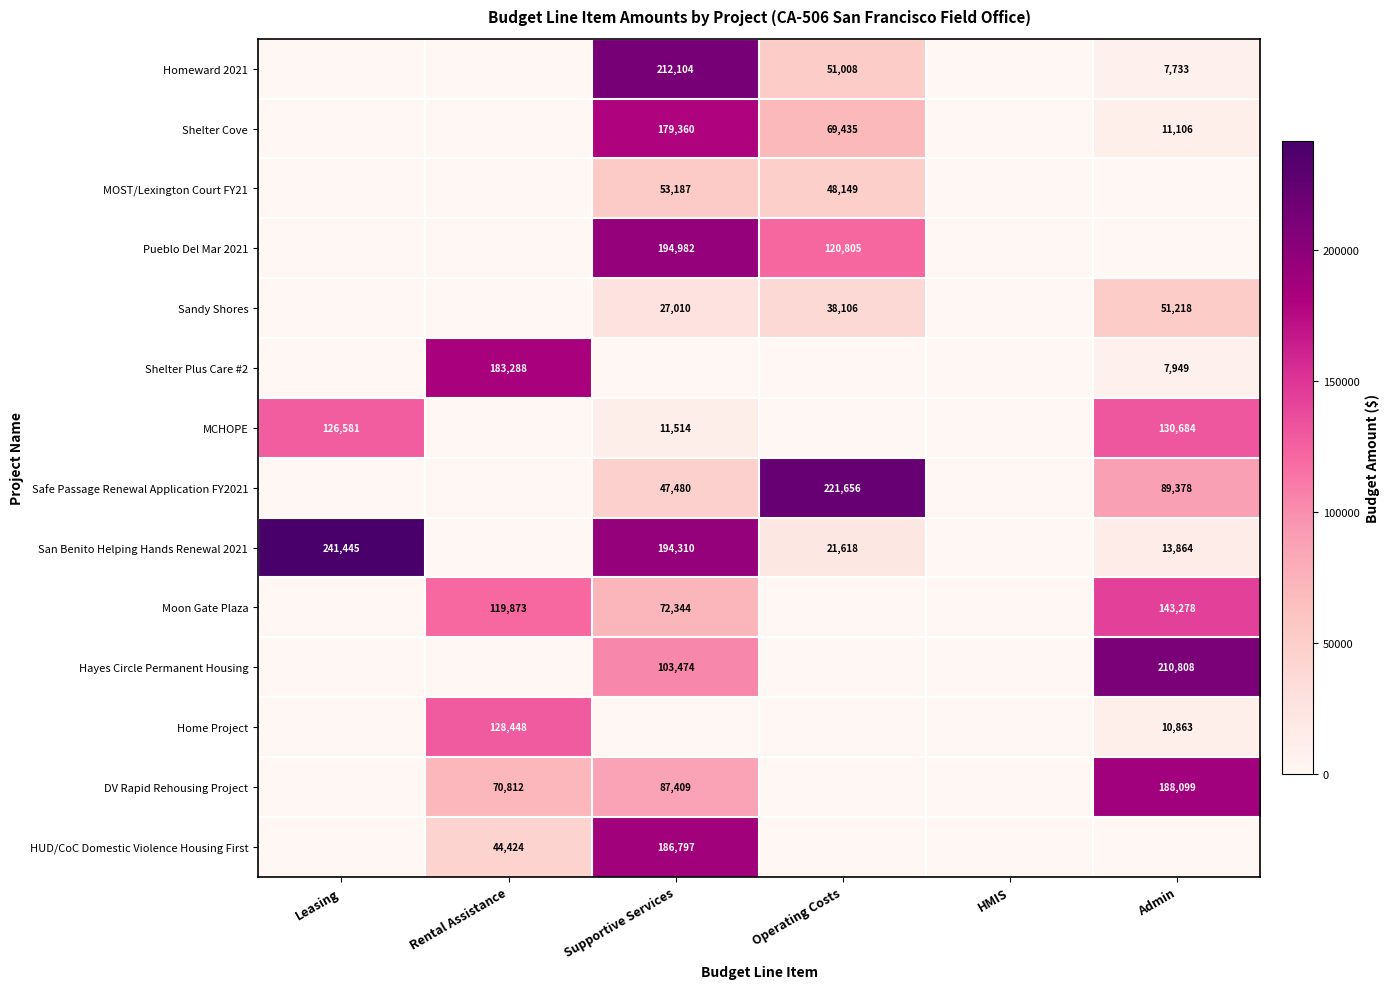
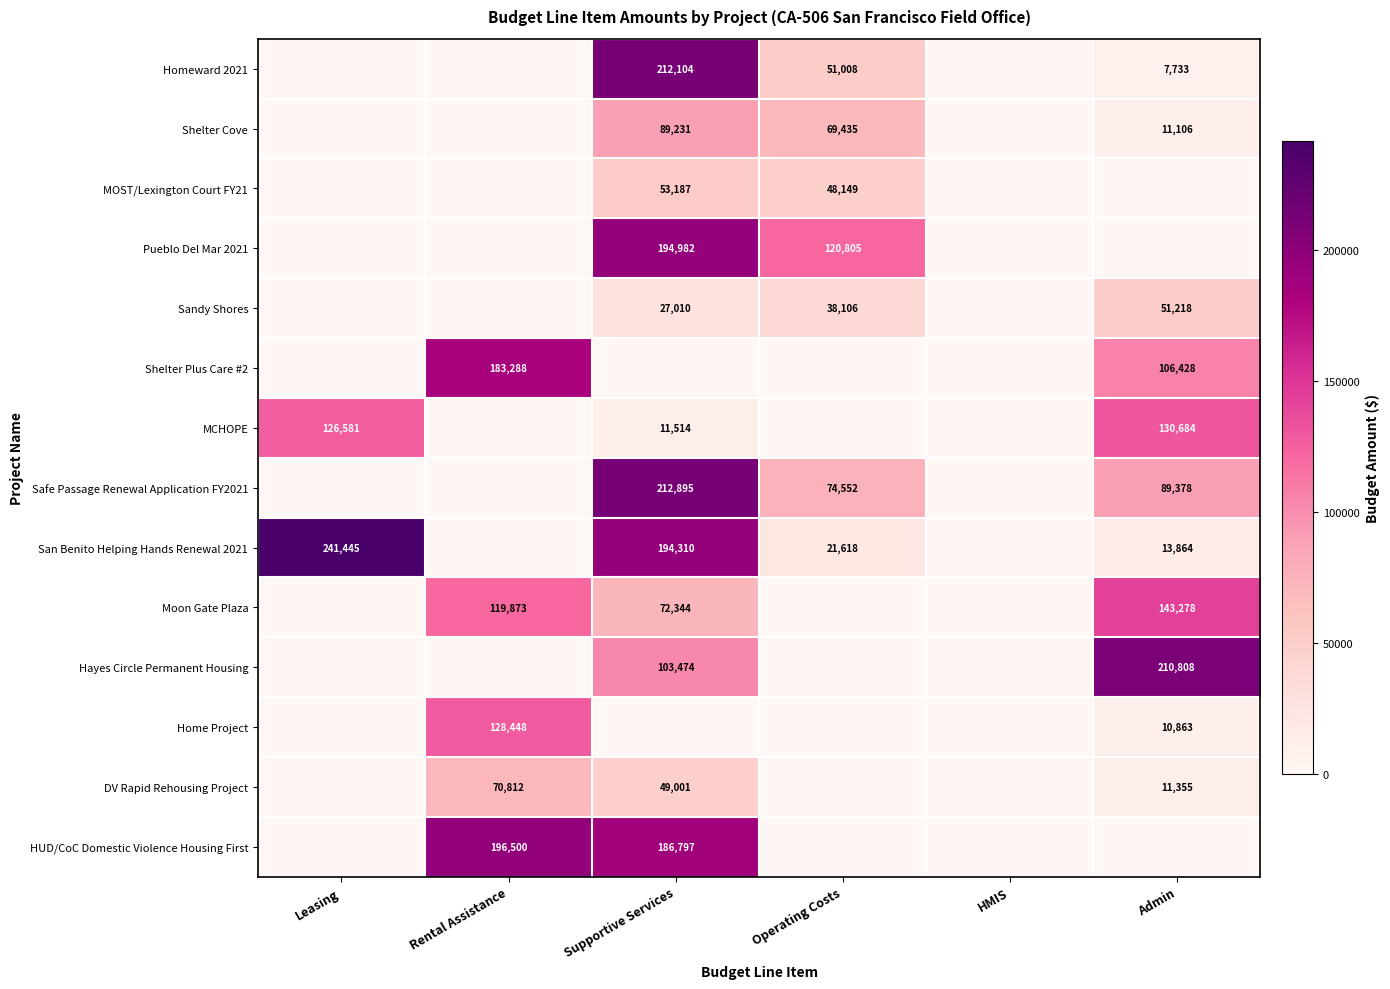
  {
    "Homeward 2021": {
      "Supportive Services": "212,104",
      "Operating Costs": "51,008",
      "Admin": "7,733"
    },
    "Shelter Cove": {
-     "Supportive Services": "179,360",
+     "Supportive Services": "89,231",
      "Operating Costs": "69,435",
      "Admin": "11,106"
    },
    "MOST/Lexington Court FY21": {
      "Supportive Services": "53,187",
      "Operating Costs": "48,149"
    },
    "Pueblo Del Mar 2021": {
      "Supportive Services": "194,982",
      "Operating Costs": "120,805"
    },
    "Sandy Shores": {
      "Supportive Services": "27,010",
      "Operating Costs": "38,106",
      "Admin": "51,218"
    },
    "Shelter Plus Care #2": {
      "Rental Assistance": "183,288",
-     "Admin": "7,949"
+     "Admin": "106,428"
    },
    "MCHOPE": {
      "Leasing": "126,581",
      "Supportive Services": "11,514",
      "Admin": "130,684"
    },
    "Safe Passage Renewal Application FY2021": {
-     "Supportive Services": "47,480",
-     "Operating Costs": "221,656",
+     "Supportive Services": "212,895",
+     "Operating Costs": "74,552",
      "Admin": "89,378"
    },
    "San Benito Helping Hands Renewal 2021": {
      "Leasing": "241,445",
      "Supportive Services": "194,310",
      "Operating Costs": "21,618",
      "Admin": "13,864"
    },
    "Moon Gate Plaza": {
      "Rental Assistance": "119,873",
      "Supportive Services": "72,344",
      "Admin": "143,278"
    },
    "Hayes Circle Permanent Housing": {
      "Supportive Services": "103,474",
      "Admin": "210,808"
    },
    "Home Project": {
      "Rental Assistance": "128,448",
      "Admin": "10,863"
    },
    "DV Rapid Rehousing Project": {
      "Rental Assistance": "70,812",
-     "Supportive Services": "87,409",
-     "Admin": "188,099"
+     "Supportive Services": "49,001",
+     "Admin": "11,355"
    },
    "HUD/CoC Domestic Violence Housing First": {
-     "Rental Assistance": "44,424",
+     "Rental Assistance": "196,500",
      "Supportive Services": "186,797"
    }
  }
